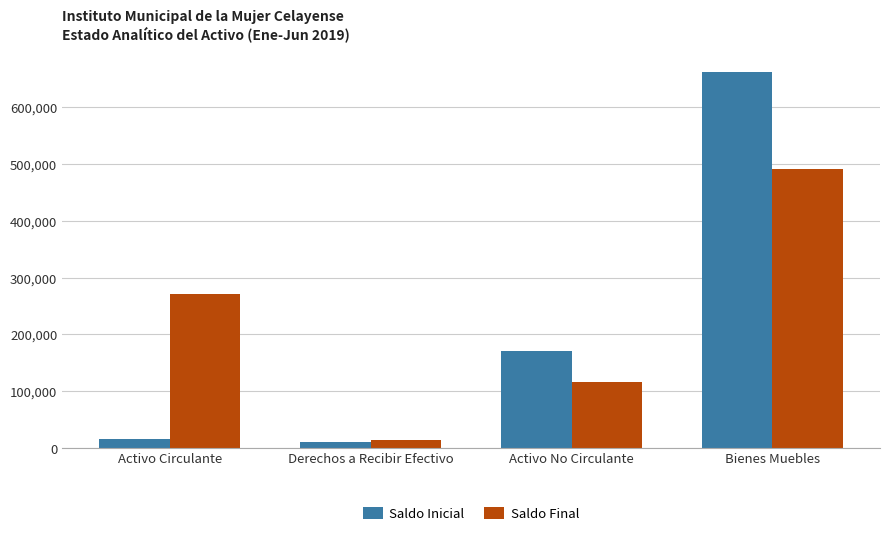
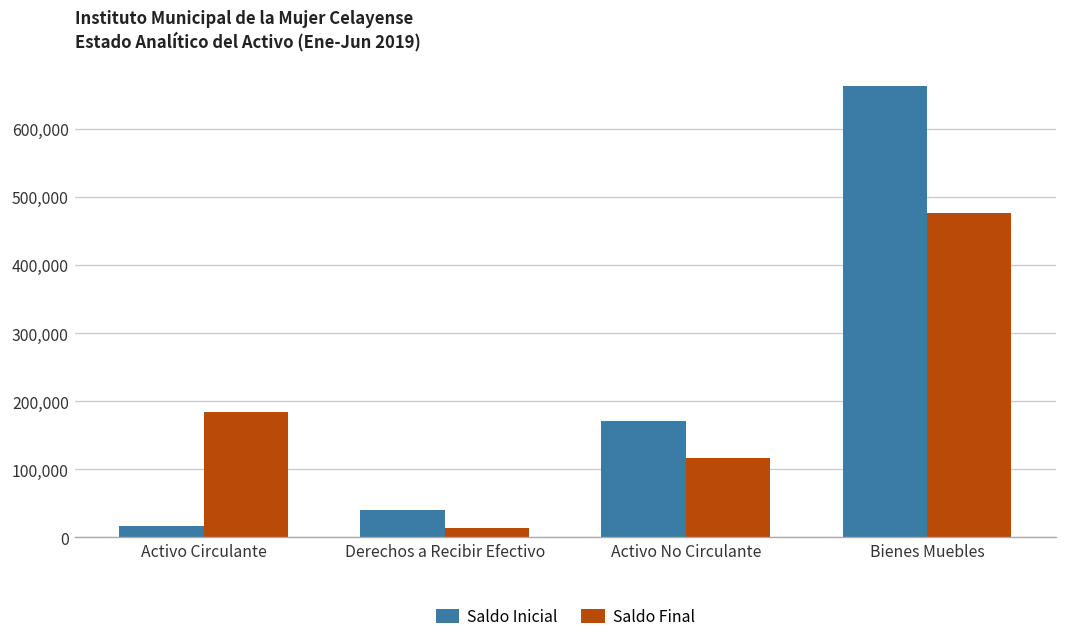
  {
    "Saldo Inicial": {
      "Activo Circulante": "20,000",
-     "Derechos a Recibir Efectivo": "10,000",
+     "Derechos a Recibir Efectivo": "40,000",
      "Activo No Circulante": "170,000",
      "Bienes Muebles": "660,000"
    },
    "Saldo Final": {
-     "Activo Circulante": "270,000",
+     "Activo Circulante": "180,000",
      "Derechos a Recibir Efectivo": "10,000",
      "Activo No Circulante": "120,000",
-     "Bienes Muebles": "490,000"
+     "Bienes Muebles": "480,000"
    }
  }
